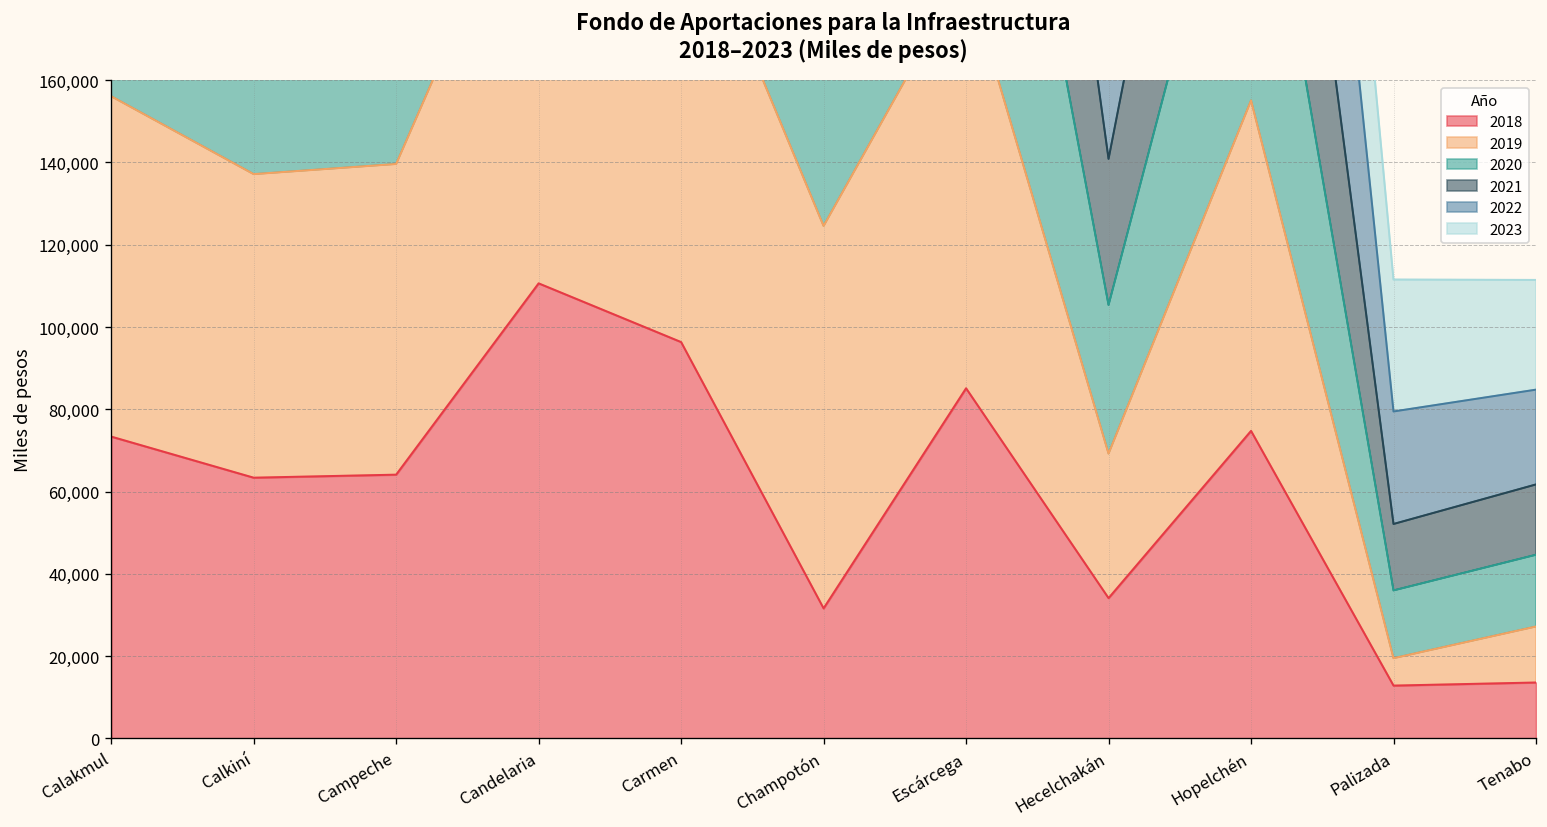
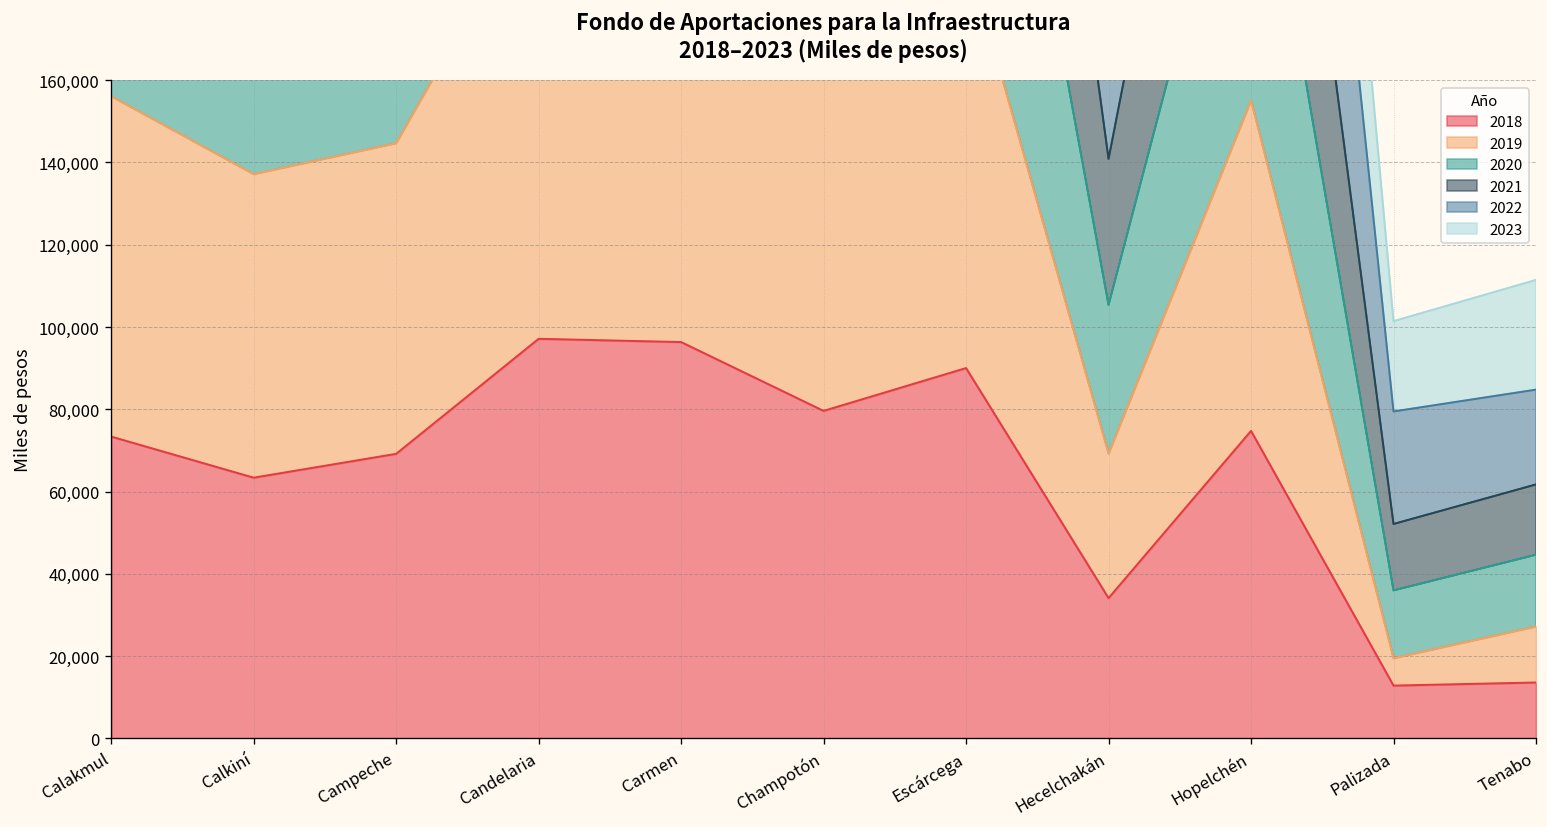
  {
    "2018": {
      "Calakmul": "73,000",
      "Calkiní": "63,000",
-     "Campeche": "64,000",
-     "Candelaria": "111,000",
+     "Campeche": "69,000",
+     "Candelaria": "97,000",
      "Carmen": "96,000",
-     "Champotón": "32,000",
-     "Escárcega": "85,000",
+     "Champotón": "80,000",
+     "Escárcega": "90,000",
      "Hecelchakán": "34,000",
      "Hopelchén": "75,000",
      "Palizada": "13,000",
      "Tenabo": "14,000"
    },
    "2019": {
      "Calakmul": "83,000",
      "Calkiní": "74,000",
      "Campeche": "76,000",
      "Hecelchakán": "35,000",
      "Hopelchén": "80,000",
      "Palizada": "7,000",
      "Tenabo": "14,000"
    },
    "2021": {
      "Hecelchakán": "35,000",
      "Palizada": "16,000",
      "Tenabo": "17,000"
    },
    "2023": {
-     "Palizada": "32,000",
+     "Palizada": "22,000",
      "Tenabo": "27,000"
    }
  }
